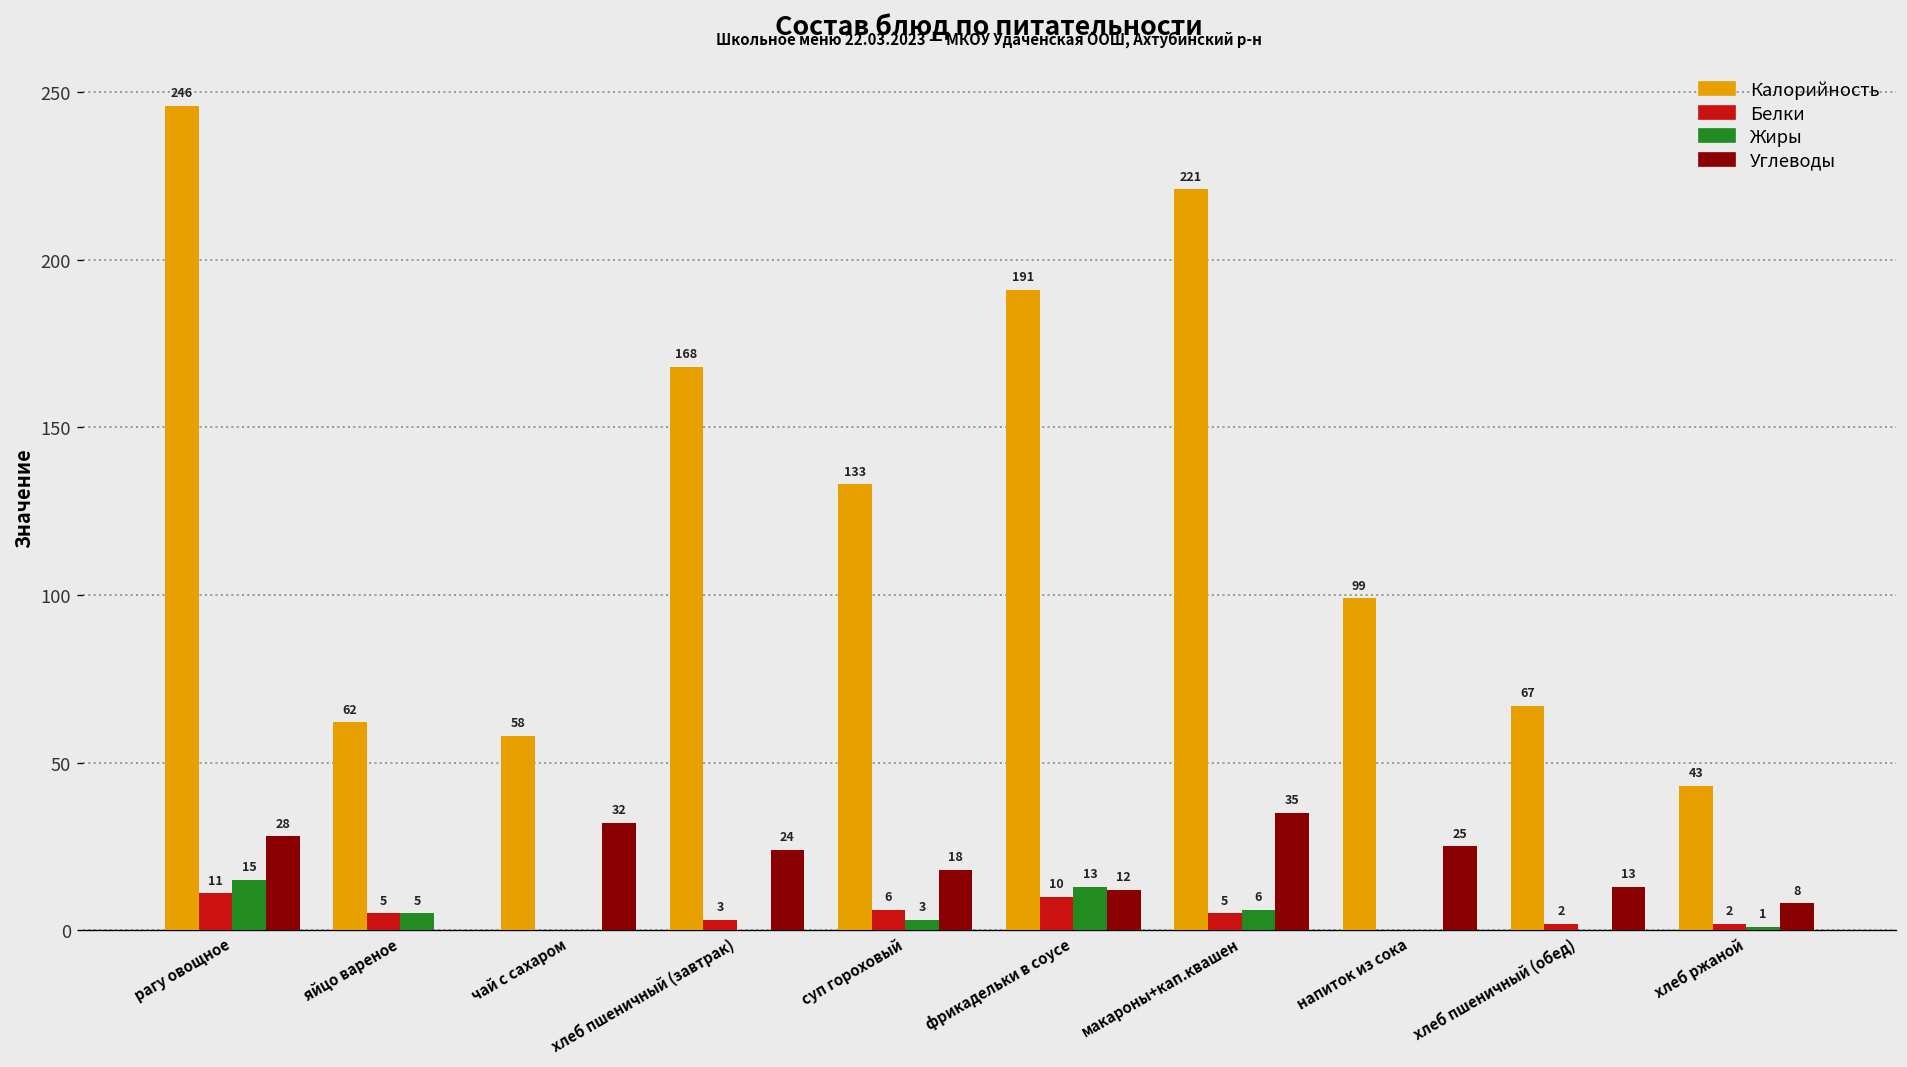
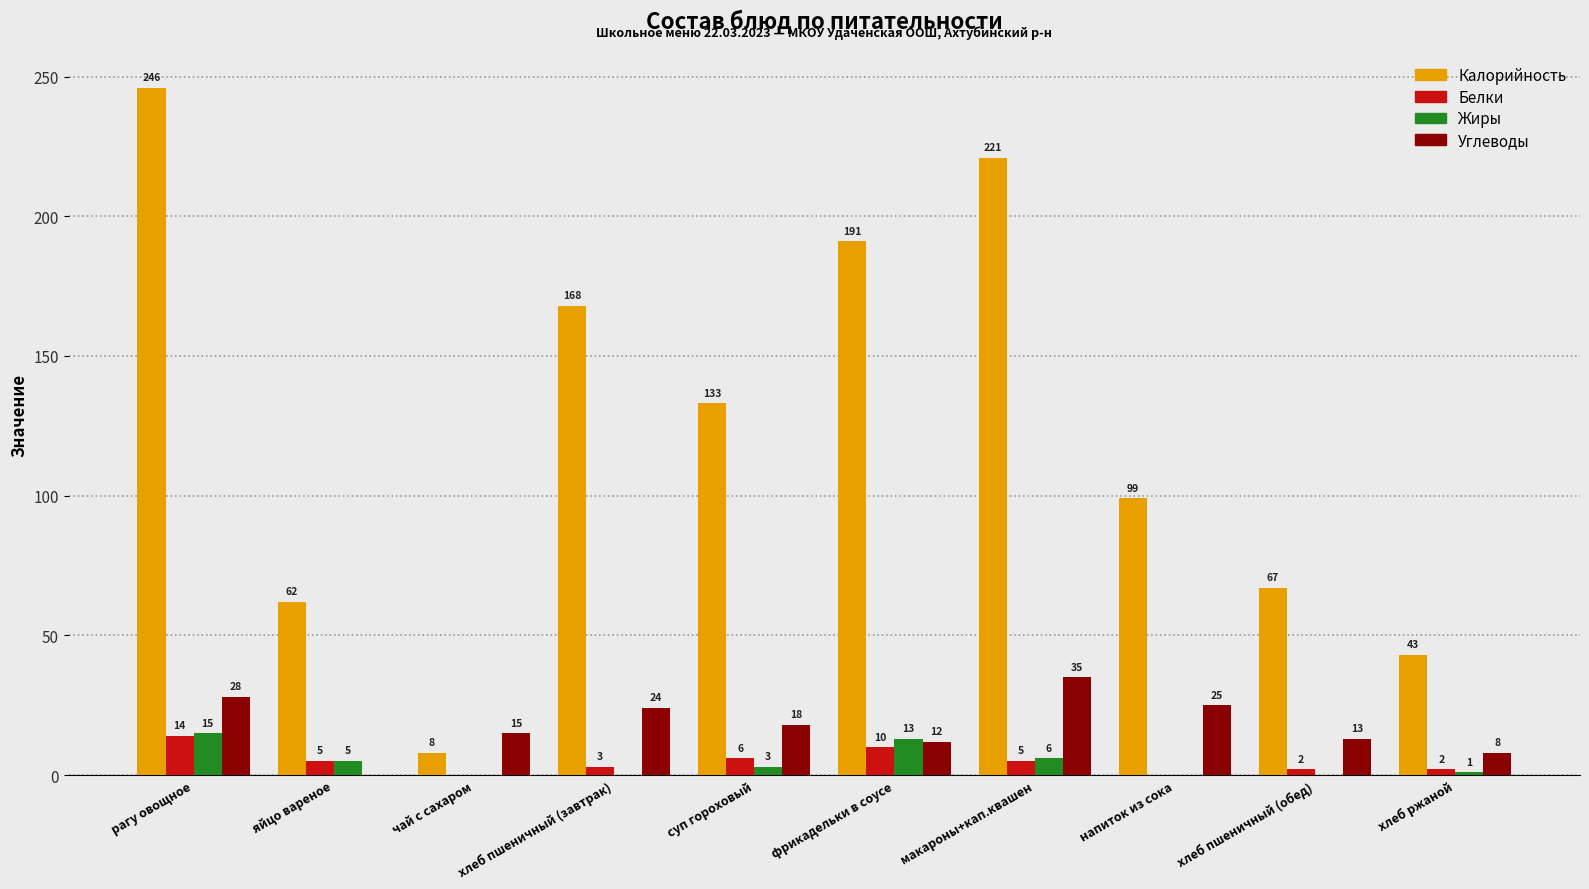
  {
    "Калорийность": {
      "рагу овощное": 246,
      "яйцо вареное": 62,
-     "чай с сахаром": 58,
+     "чай с сахаром": 8,
      "хлеб пшеничный (завтрак)": 168,
      "суп гороховый": 133,
      "фрикадельки в соусе": 191,
      "макароны+кап.квашен": 221,
      "напиток из сока": 99,
      "хлеб пшеничный (обед)": 67,
      "хлеб ржаной": 43
    },
    "Белки": {
-     "рагу овощное": 11,
+     "рагу овощное": 14,
      "яйцо вареное": 5,
      "хлеб пшеничный (завтрак)": 3,
      "суп гороховый": 6,
      "фрикадельки в соусе": 10,
      "макароны+кап.квашен": 5,
      "хлеб пшеничный (обед)": 2,
      "хлеб ржаной": 2
    },
    "Жиры": {
      "рагу овощное": 15,
      "яйцо вареное": 5,
      "суп гороховый": 3,
      "фрикадельки в соусе": 13,
      "макароны+кап.квашен": 6,
      "хлеб ржаной": 1
    },
    "Углеводы": {
      "рагу овощное": 28,
-     "чай с сахаром": 32,
+     "чай с сахаром": 15,
      "хлеб пшеничный (завтрак)": 24,
      "суп гороховый": 18,
      "фрикадельки в соусе": 12,
      "макароны+кап.квашен": 35,
      "напиток из сока": 25,
      "хлеб пшеничный (обед)": 13,
      "хлеб ржаной": 8
    }
  }
